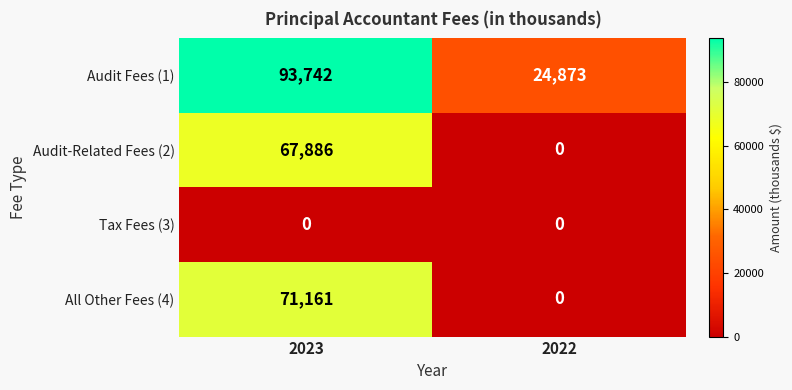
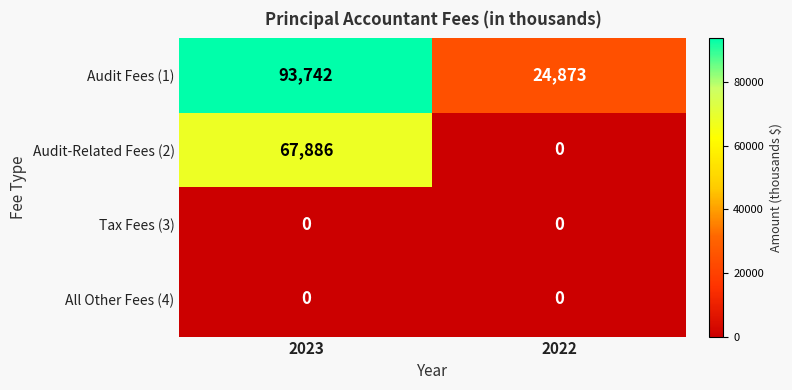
  {
    "Audit Fees (1)": {
      "2023": "93,742",
      "2022": "24,873"
    },
    "Audit-Related Fees (2)": {
      "2023": "67,886",
      "2022": "0"
    },
    "Tax Fees (3)": {
      "2023": "0",
      "2022": "0"
    },
    "All Other Fees (4)": {
-     "2023": "71,161",
+     "2023": "0",
      "2022": "0"
    }
  }
